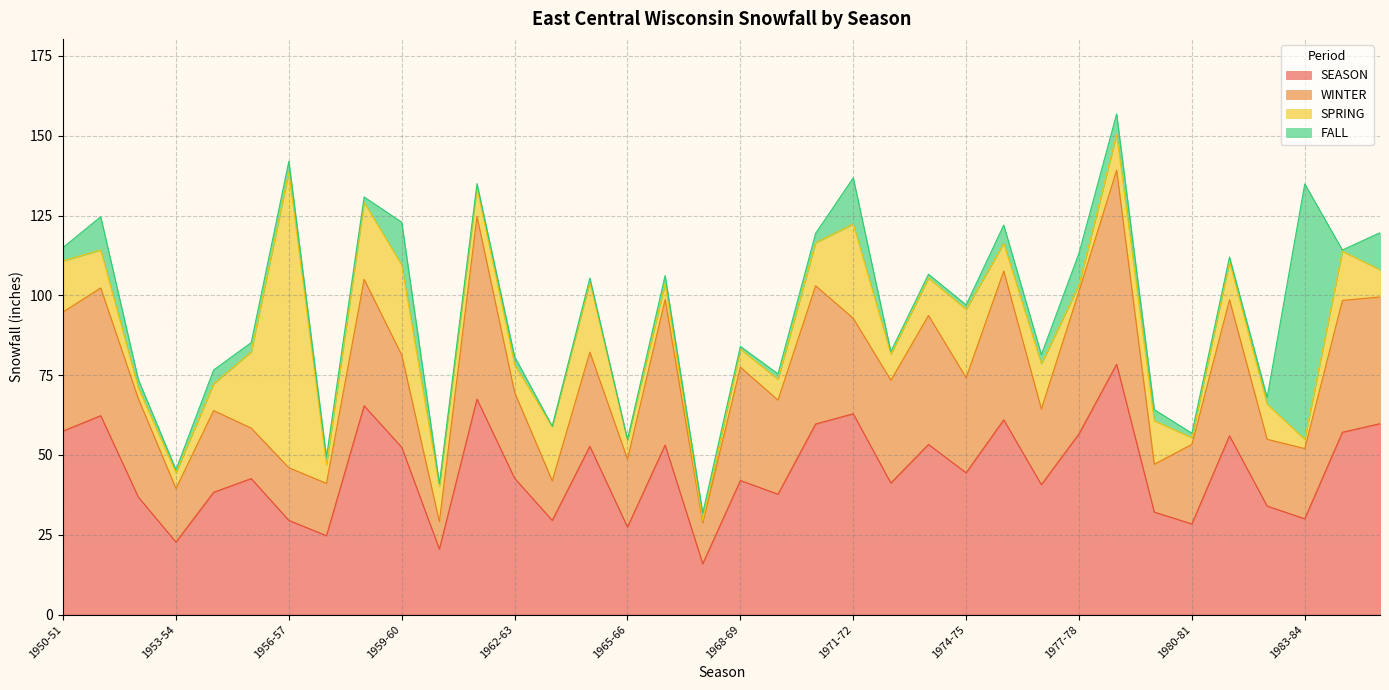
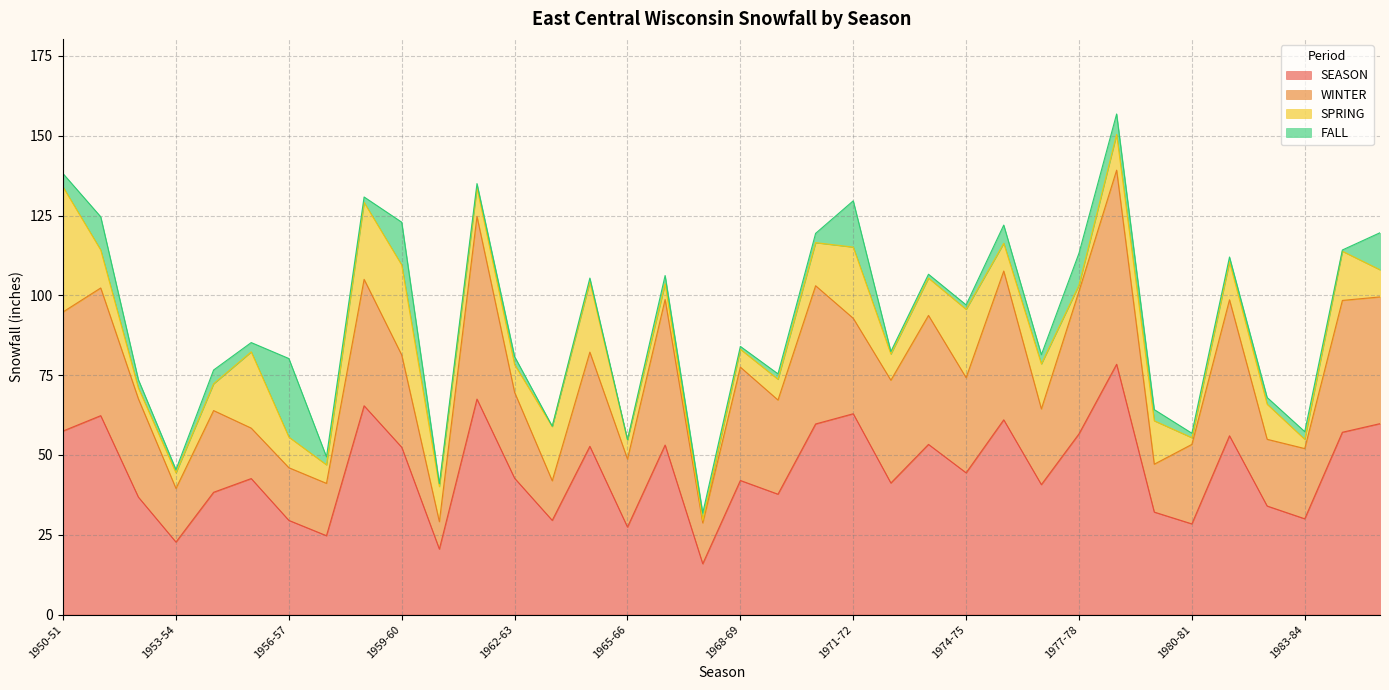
  {
    "SPRING": {
-     "1950-51": 16,
+     "1950-51": 39,
      "1953-54": 5,
-     "1956-57": 93,
+     "1956-57": 10,
      "1959-60": 28,
      "1962-63": 9,
      "1968-69": 6,
-     "1971-72": 30,
+     "1971-72": 22,
      "1974-75": 21,
      "1977-78": 2,
      "1980-81": 2,
      "1983-84": 3
    },
    "FALL": {
      "1950-51": 4,
      "1953-54": 1,
-     "1956-57": 3,
+     "1956-57": 25,
      "1959-60": 13,
      "1962-63": 3,
      "1968-69": 1,
      "1971-72": 15,
      "1974-75": 1,
      "1977-78": 10,
      "1980-81": 1,
-     "1983-84": 80
+     "1983-84": 2
    }
  }
